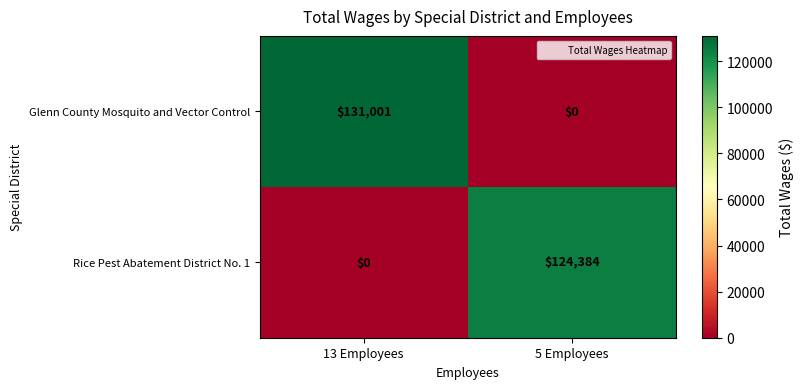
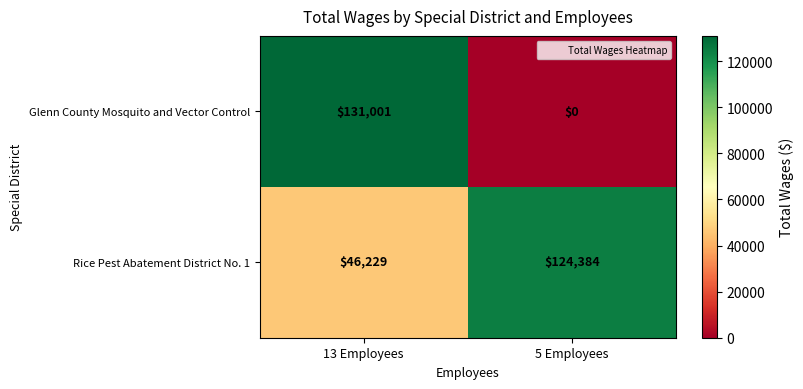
  {
    "Glenn County Mosquito and Vector Control": {
      "13 Employees": "$131,001",
      "5 Employees": "$0"
    },
    "Rice Pest Abatement District No. 1": {
-     "13 Employees": "$0",
+     "13 Employees": "$46,229",
      "5 Employees": "$124,384"
    }
  }
